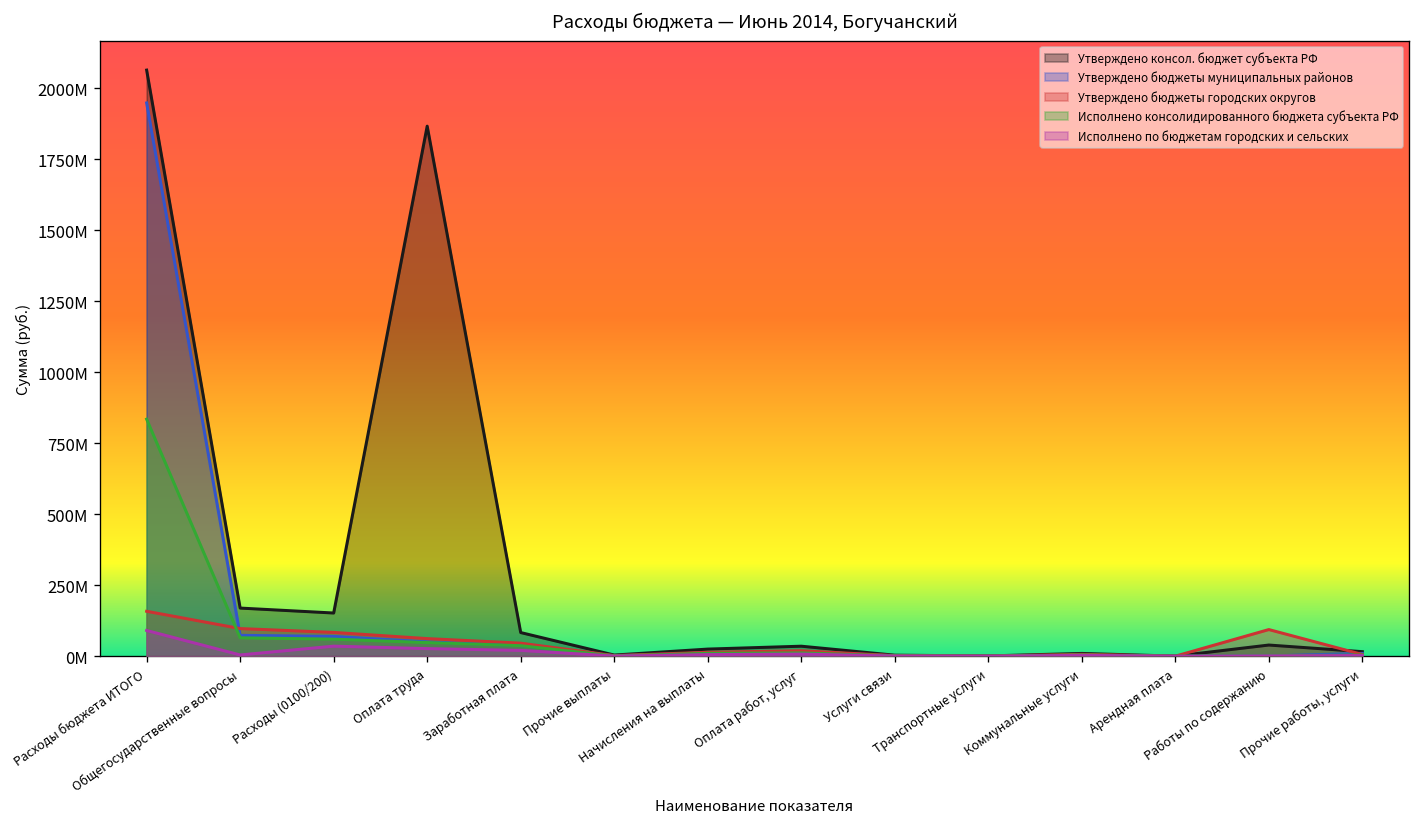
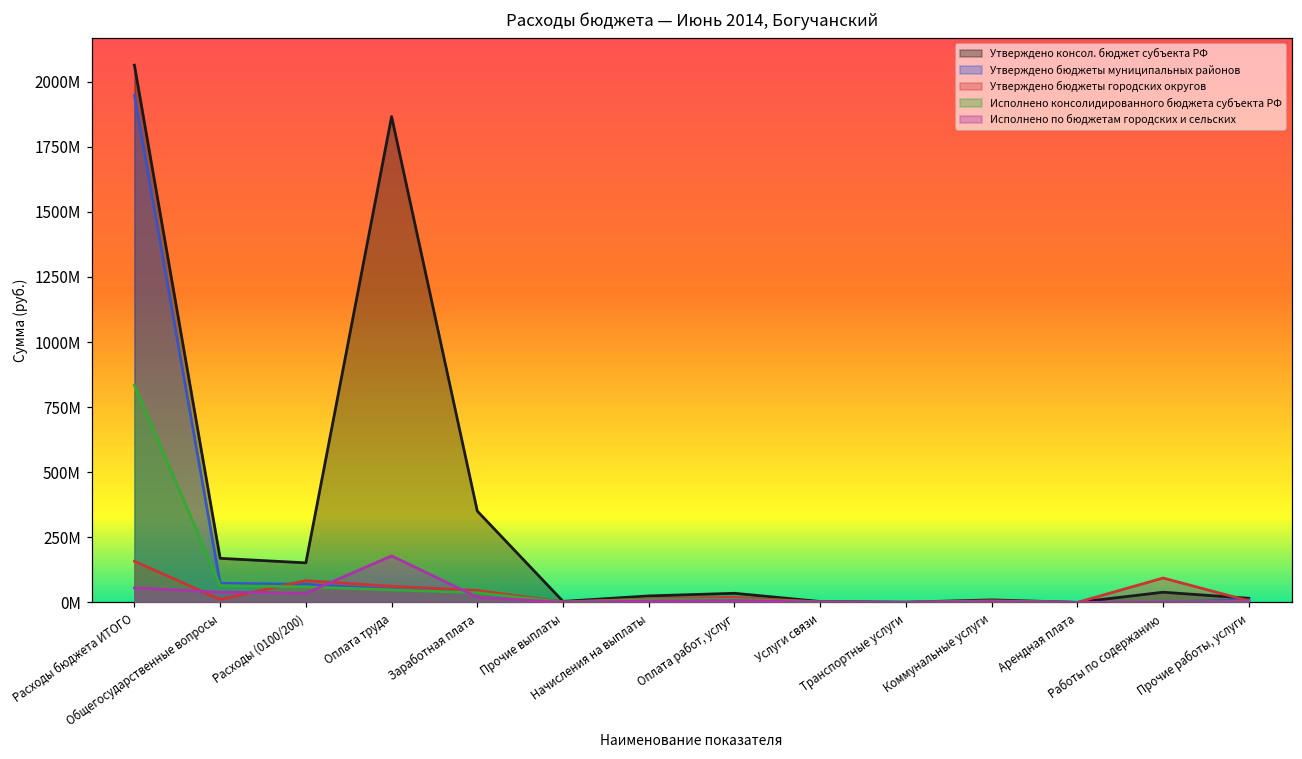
  {
    "Утверждено консол. бюджет субъекта РФ": {
      "Расходы бюджета ИТОГО": 2060000000,
      "Общегосударственные вопросы": 170000000,
      "Расходы (0100/200)": 150000000,
      "Оплата труда": 1870000000,
-     "Заработная плата": 80000000,
+     "Заработная плата": 350000000,
      "Начисления на выплаты": 30000000,
      "Оплата работ, услуг": 40000000,
      "Работы по содержанию": 40000000
    },
    "Утверждено бюджеты муниципальных районов": {
      "Расходы бюджета ИТОГО": 1950000000
    },
    "Утверждено бюджеты городских округов": {
      "Расходы бюджета ИТОГО": 160000000,
-     "Общегосударственные вопросы": 100000000,
+     "Общегосударственные вопросы": 10000000,
      "Расходы (0100/200)": 80000000,
      "Оплата труда": 60000000,
      "Работы по содержанию": 90000000
    },
    "Исполнено консолидированного бюджета субъекта РФ": {
      "Расходы бюджета ИТОГО": 830000000
    },
    "Исполнено по бюджетам городских и сельских": {
-     "Расходы бюджета ИТОГО": 90000000,
-     "Общегосударственные вопросы": 0,
+     "Расходы бюджета ИТОГО": 60000000,
+     "Общегосударственные вопросы": 40000000,
      "Расходы (0100/200)": 40000000,
-     "Оплата труда": 30000000,
+     "Оплата труда": 180000000,
      "Заработная плата": 20000000
    }
  }
